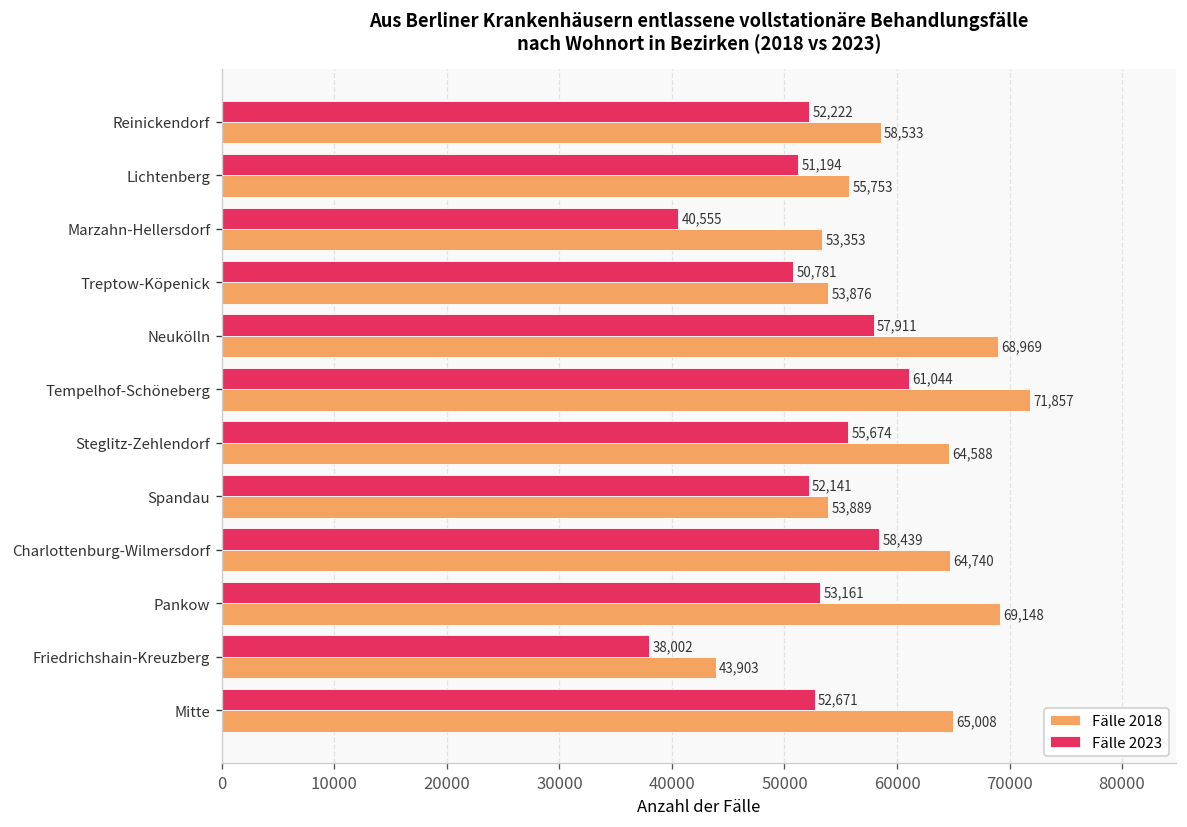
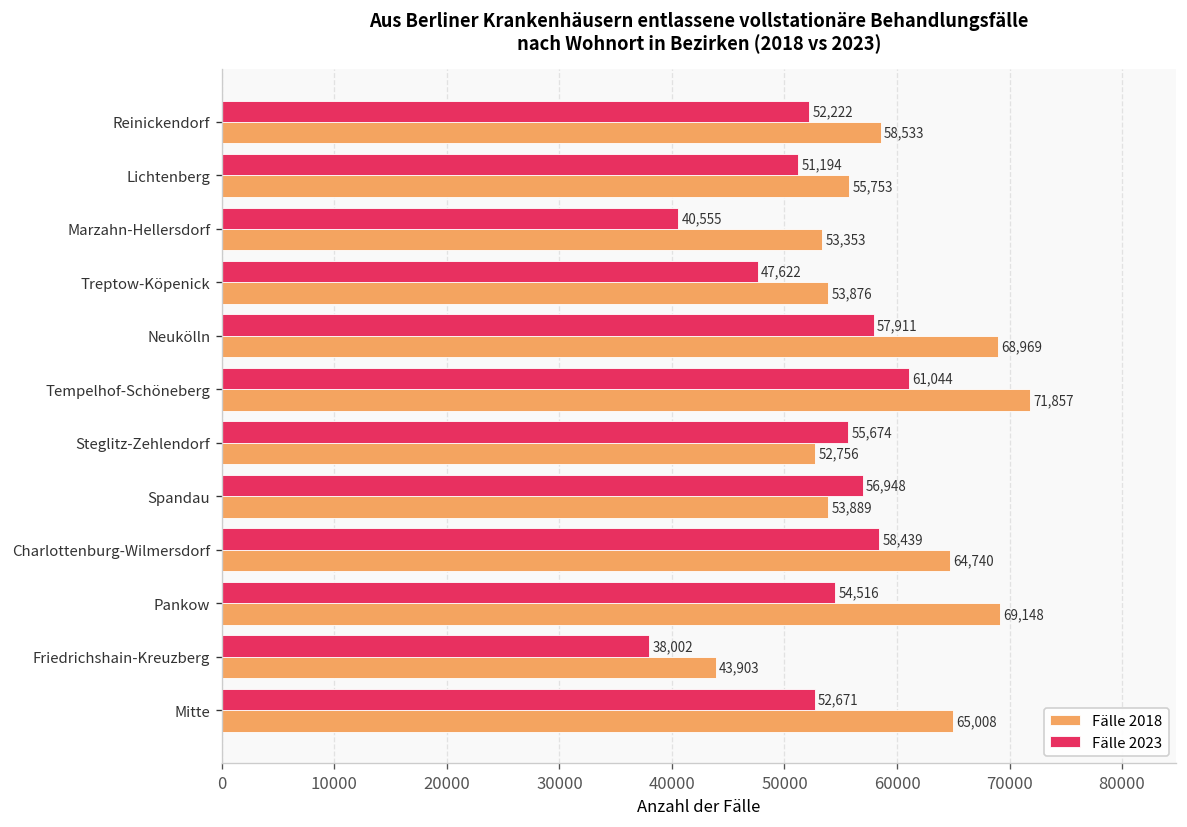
  {
    "Fälle 2018": {
      "Reinickendorf": "58,533",
      "Lichtenberg": "55,753",
      "Marzahn-Hellersdorf": "53,353",
      "Treptow-Köpenick": "53,876",
      "Neukölln": "68,969",
      "Tempelhof-Schöneberg": "71,857",
-     "Steglitz-Zehlendorf": "64,588",
+     "Steglitz-Zehlendorf": "52,756",
      "Spandau": "53,889",
      "Charlottenburg-Wilmersdorf": "64,740",
      "Pankow": "69,148",
      "Friedrichshain-Kreuzberg": "43,903",
      "Mitte": "65,008"
    },
    "Fälle 2023": {
      "Reinickendorf": "52,222",
      "Lichtenberg": "51,194",
      "Marzahn-Hellersdorf": "40,555",
-     "Treptow-Köpenick": "50,781",
+     "Treptow-Köpenick": "47,622",
      "Neukölln": "57,911",
      "Tempelhof-Schöneberg": "61,044",
      "Steglitz-Zehlendorf": "55,674",
-     "Spandau": "52,141",
+     "Spandau": "56,948",
      "Charlottenburg-Wilmersdorf": "58,439",
-     "Pankow": "53,161",
+     "Pankow": "54,516",
      "Friedrichshain-Kreuzberg": "38,002",
      "Mitte": "52,671"
    }
  }
